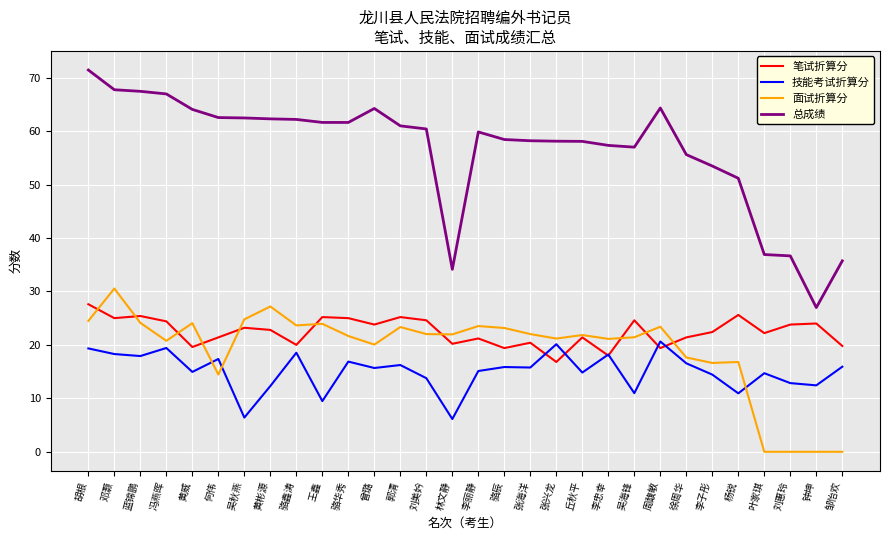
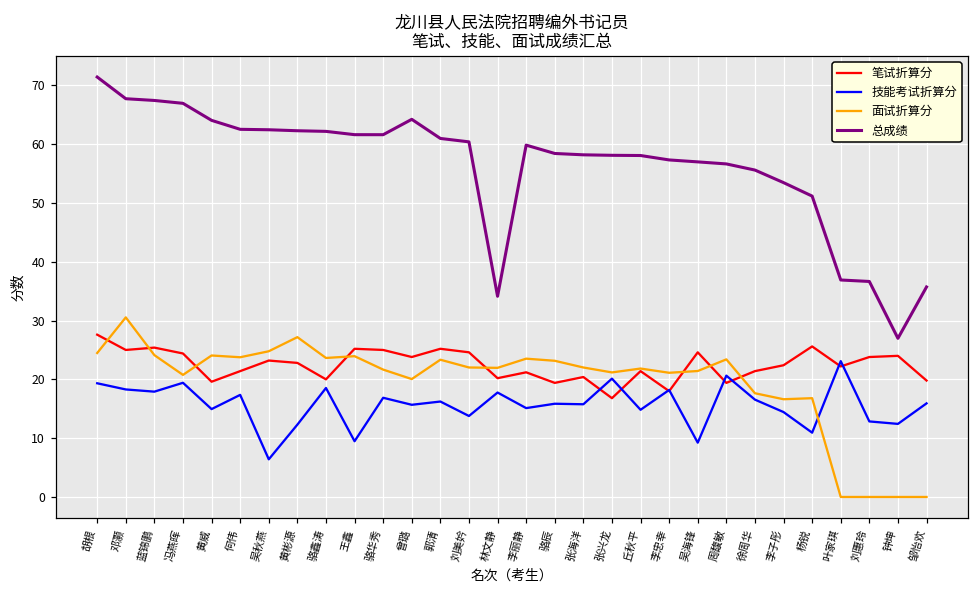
  {
    "笔试折算分": {
      "胡根": 28,
      "邓灏": 25,
      "蓝锦鹏": 25,
      "冯燕晖": 24,
      "黄威": 20,
      "何伟": 21,
      "吴秋燕": 23,
      "黄彬源": 23,
      "骆鑫涛": 20,
      "王鑫": 25,
      "骆华秀": 25,
      "曾璐": 24,
      "郭清": 25,
      "刘美妗": 25,
      "林文静": 20,
      "李丽静": 21,
      "骆辰": 19,
      "张海洋": 20,
      "张兴龙": 17,
      "吴海锋": 25,
      "周馥敏": 19,
      "徐周华": 21,
      "李子彤": 22,
      "杨锐": 26,
      "叶家琪": 22,
      "刘惠玲": 24,
      "钟坤": 24,
      "邹怡欢": 20
    },
    "技能考试折算分": {
      "胡根": 19,
      "邓灏": 18,
      "蓝锦鹏": 18,
      "冯燕晖": 19,
      "黄威": 15,
      "何伟": 17,
      "吴秋燕": 6,
      "黄彬源": 12,
      "骆鑫涛": 19,
      "王鑫": 9,
      "骆华秀": 17,
      "曾璐": 16,
      "郭清": 16,
      "刘美妗": 14,
-     "林文静": 6,
+     "林文静": 18,
      "李丽静": 15,
      "骆辰": 16,
      "张海洋": 16,
      "张兴龙": 20,
      "丘秋平": 15,
-     "吴海锋": 11,
+     "吴海锋": 9,
      "周馥敏": 21,
      "徐周华": 17,
      "李子彤": 14,
      "杨锐": 11,
-     "叶家琪": 15,
+     "叶家琪": 23,
      "刘惠玲": 13,
      "钟坤": 12,
      "邹怡欢": 16
    },
    "面试折算分": {
      "胡根": 24,
      "邓灏": 31,
      "蓝锦鹏": 24,
      "冯燕晖": 21,
      "黄威": 24,
-     "何伟": 14,
+     "何伟": 24,
      "吴秋燕": 25,
      "黄彬源": 27,
      "骆鑫涛": 24,
      "王鑫": 24,
      "骆华秀": 22,
      "曾璐": 20,
      "郭清": 23,
      "刘美妗": 22,
      "林文静": 22,
      "李丽静": 24,
      "骆辰": 23,
      "张海洋": 22,
      "张兴龙": 21,
      "李忠幸": 21,
      "吴海锋": 21,
      "周馥敏": 23,
      "徐周华": 18,
      "李子彤": 17,
      "杨锐": 17,
      "叶家琪": 0,
      "刘惠玲": 0,
      "钟坤": 0,
      "邹怡欢": 0
    },
    "总成绩": {
      "胡根": 71,
      "邓灏": 68,
      "蓝锦鹏": 67,
      "冯燕晖": 67,
      "黄威": 64,
      "何伟": 63,
      "吴秋燕": 62,
      "黄彬源": 62,
      "骆鑫涛": 62,
      "王鑫": 62,
      "骆华秀": 62,
      "曾璐": 64,
      "郭清": 61,
      "刘美妗": 60,
      "林文静": 34,
      "李丽静": 60,
      "骆辰": 58,
      "张海洋": 58,
      "张兴龙": 58,
      "丘秋平": 58,
      "李忠幸": 57,
      "吴海锋": 57,
-     "周馥敏": 64,
+     "周馥敏": 57,
      "徐周华": 56,
      "李子彤": 53,
      "杨锐": 51,
      "叶家琪": 37,
      "刘惠玲": 37,
      "钟坤": 27,
      "邹怡欢": 36
    }
  }
